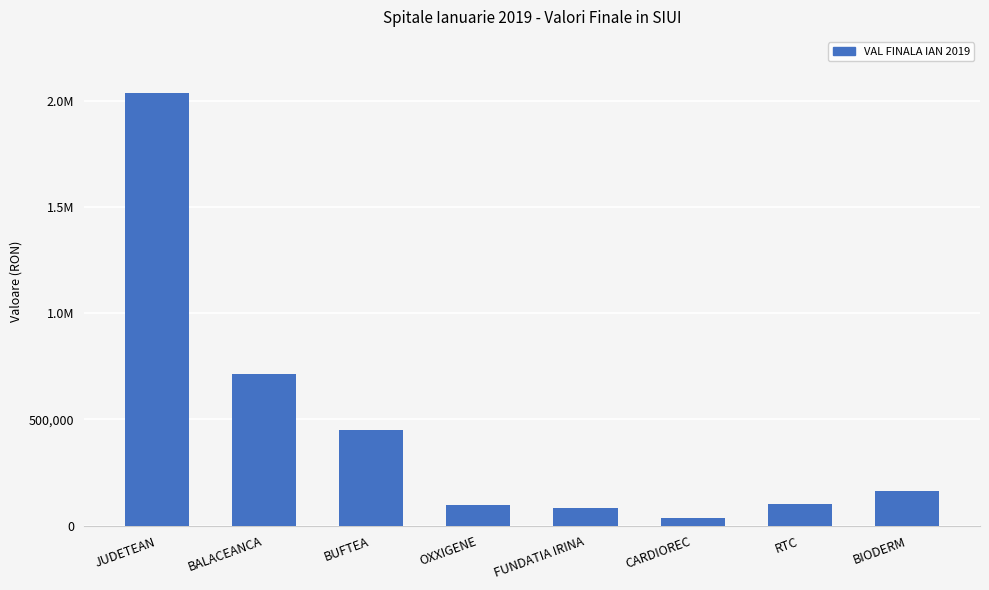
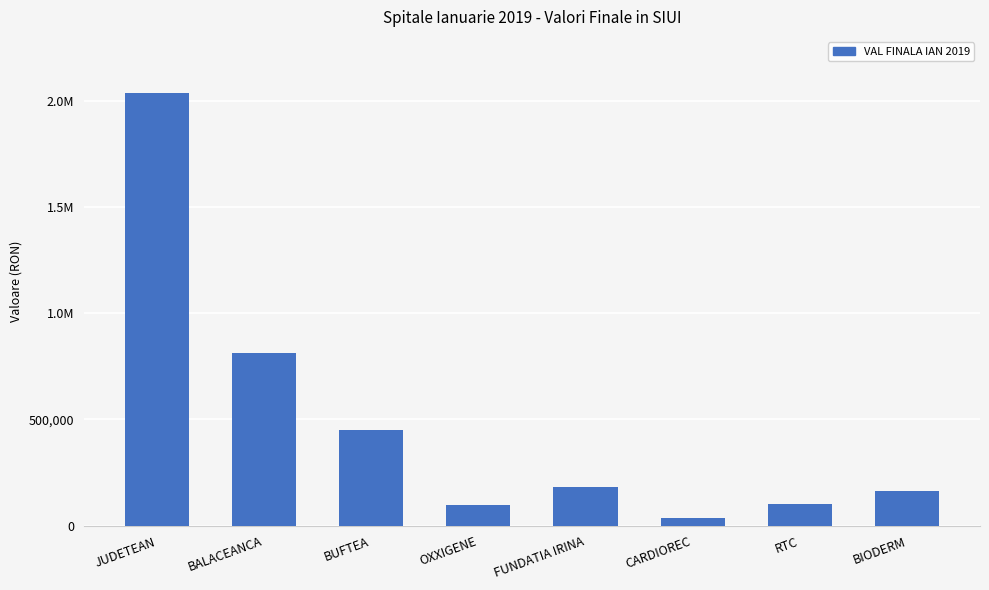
  {
    "JUDETEAN": "2,030,000",
-   "BALACEANCA": "710,000",
+   "BALACEANCA": "810,000",
    "BUFTEA": "450,000",
    "OXXIGENE": "100,000",
-   "FUNDATIA IRINA": "80,000",
+   "FUNDATIA IRINA": "180,000",
    "CARDIOREC": "40,000",
    "RTC": "100,000",
    "BIODERM": "170,000"
  }
